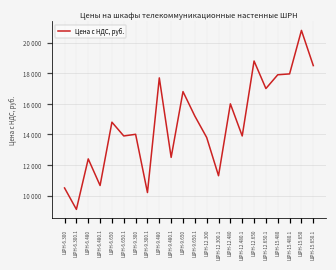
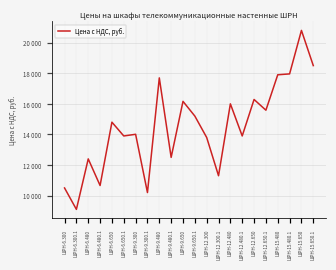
  {
    "ШРН-6.300": 10500,
    "ШРН-6.300.1": 9100,
    "ШРН-6.480": 12400,
    "ШРН-6.480.1": 10700,
    "ШРН-6.650": 14800,
    "ШРН-6.650.1": 13900,
    "ШРН-9.300": 14000,
    "ШРН-9.300.1": 10200,
    "ШРН-9.480": 17700,
    "ШРН-9.480.1": 12500,
-   "ШРН-9.650": 16800,
+   "ШРН-9.650": 16200,
    "ШРН-9.650.1": 15200,
    "ШРН-12.300": 13800,
    "ШРН-12.300.1": 11300,
    "ШРН-12.480": 16000,
    "ШРН-12.480.1": 13900,
-   "ШРН-12.650": 18800,
-   "ШРН-12.650.1": 17000,
+   "ШРН-12.650": 16300,
+   "ШРН-12.650.1": 15600,
    "ШРН-15.480": 17900,
    "ШРН-15.480.1": 18000,
    "ШРН-15.650": 20800,
    "ШРН-15.650.1": 18500
  }
